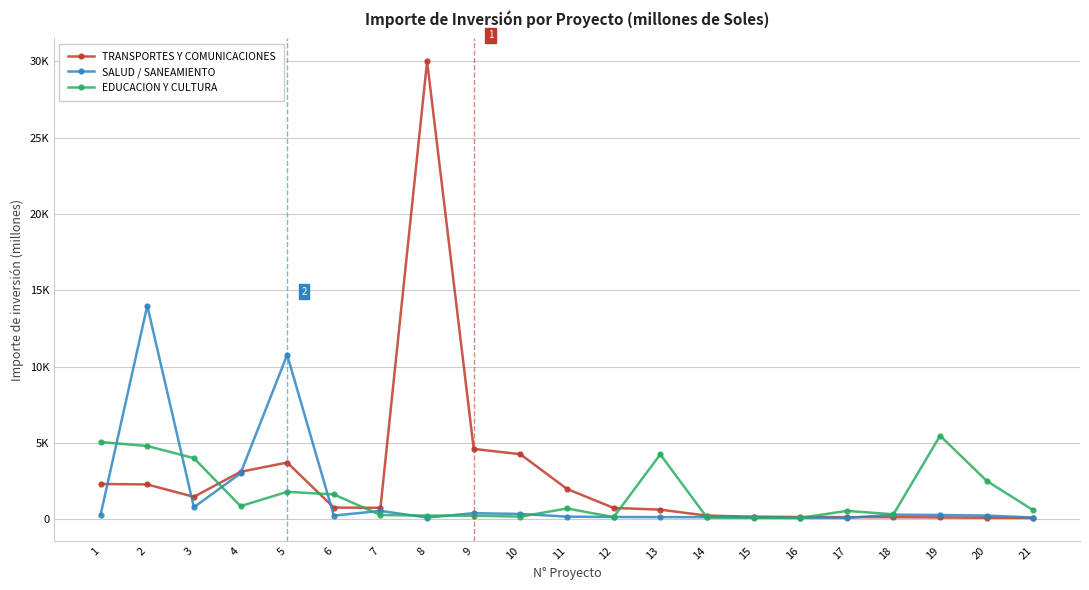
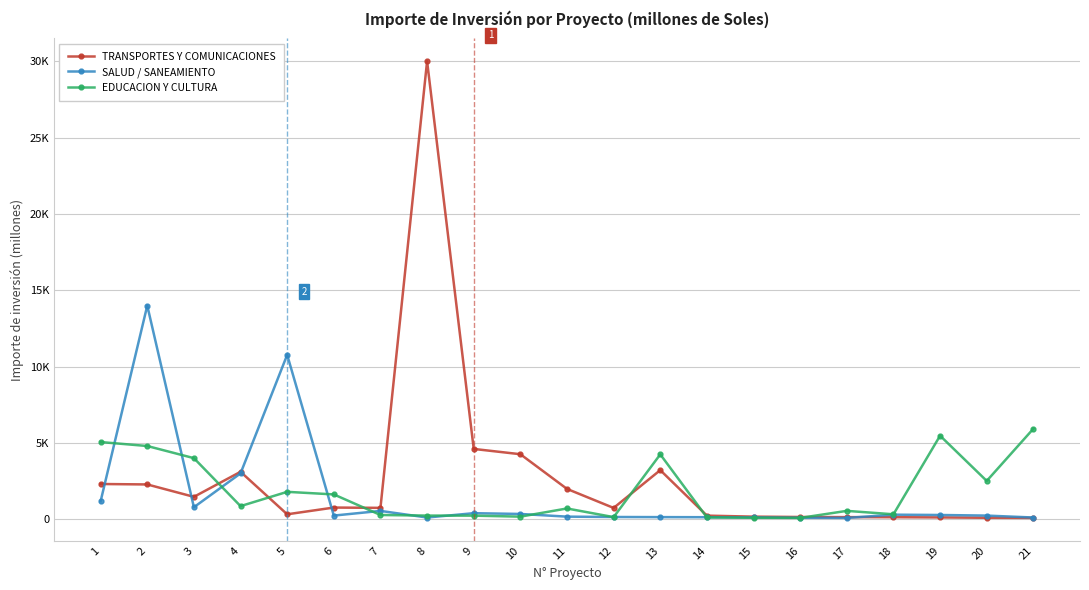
  {
    "TRANSPORTES Y COMUNICACIONES": {
      "1": 2300,
      "2": 2300,
      "3": 1500,
-     "5": 3700,
+     "5": 300,
      "6": 800,
      "7": 800,
      "8": 30000,
      "9": 4600,
      "10": 4300,
      "11": 2000,
      "12": 800,
-     "13": 600
+     "13": 3200
    },
    "SALUD / SANEAMIENTO": {
-     "1": 300,
+     "1": 1200,
      "2": 14000,
      "3": 800,
      "5": 10800,
      "6": 300,
      "7": 600,
      "10": 400,
      "11": 200,
      "13": 200
    },
    "EDUCACION Y CULTURA": {
      "1": 5100,
      "2": 4800,
      "3": 4000,
      "4": 900,
      "5": 1800,
      "6": 1600,
      "7": 300,
      "10": 200,
      "11": 700,
      "13": 4300,
      "17": 600,
      "19": 5500,
      "20": 2500,
-     "21": 600
+     "21": 5900
    }
  }
